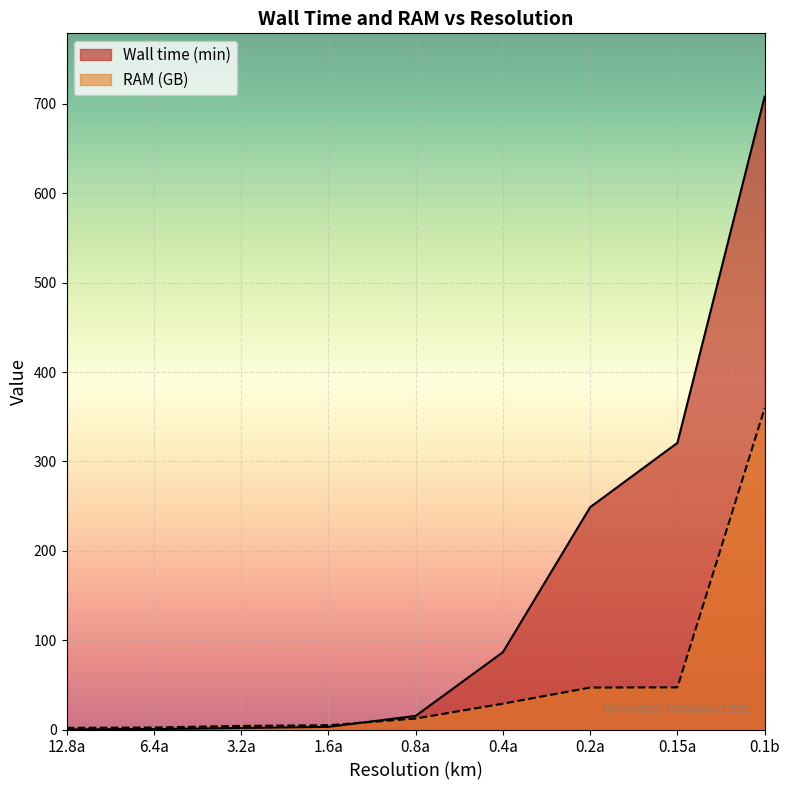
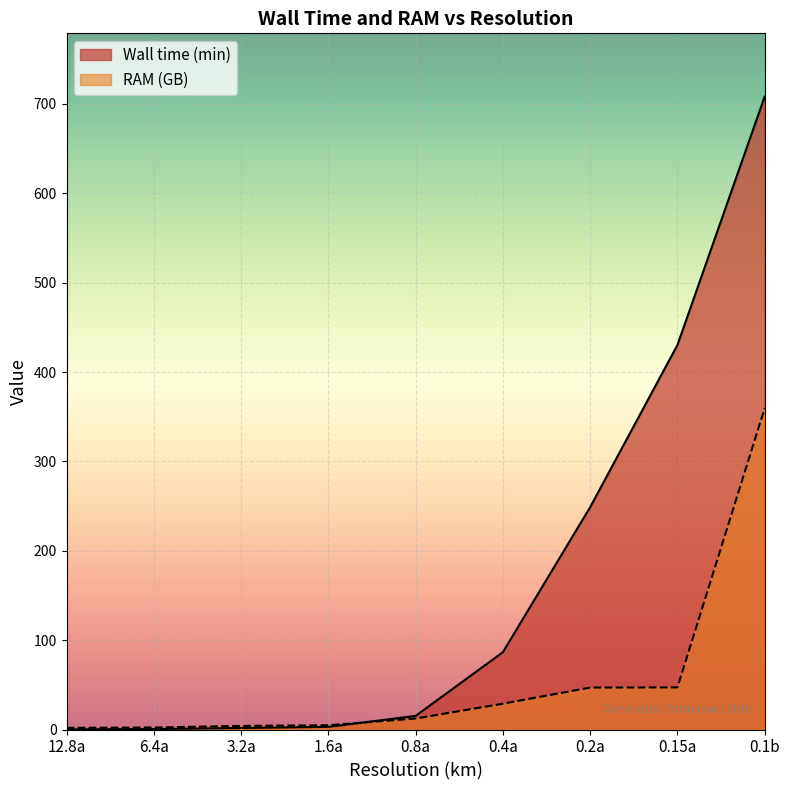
  {
    "Wall time (min)": {
      "0.8a": 20,
      "0.4a": 90,
      "0.2a": 250,
-     "0.15a": 320,
+     "0.15a": 430,
      "0.1b": 710
    },
    "RAM (GB)": {
      "0.8a": 10,
      "0.4a": 30,
      "0.2a": 50,
      "0.15a": 50,
      "0.1b": 360
    }
  }
